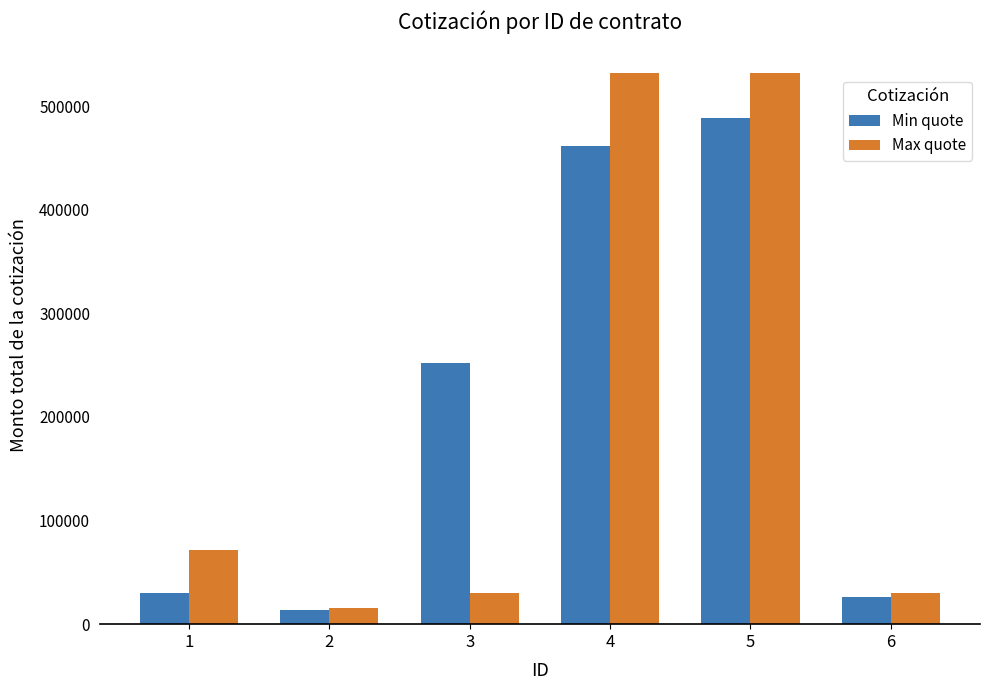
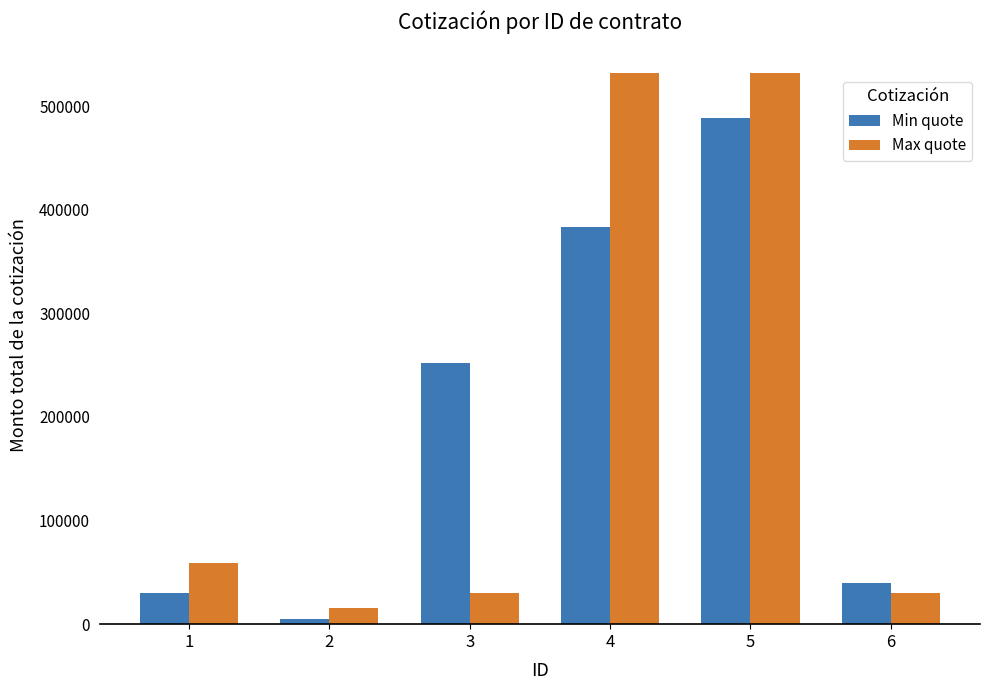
  {
    "Min quote": {
      "1": 31000,
-     "2": 14000,
+     "2": 5000,
      "3": 252000,
-     "4": 461000,
+     "4": 383000,
      "5": 488000,
-     "6": 26000
+     "6": 40000
    },
    "Max quote": {
-     "1": 72000,
+     "1": 59000,
      "2": 16000,
      "3": 30000,
      "4": 532000,
      "5": 532000,
      "6": 30000
    }
  }
